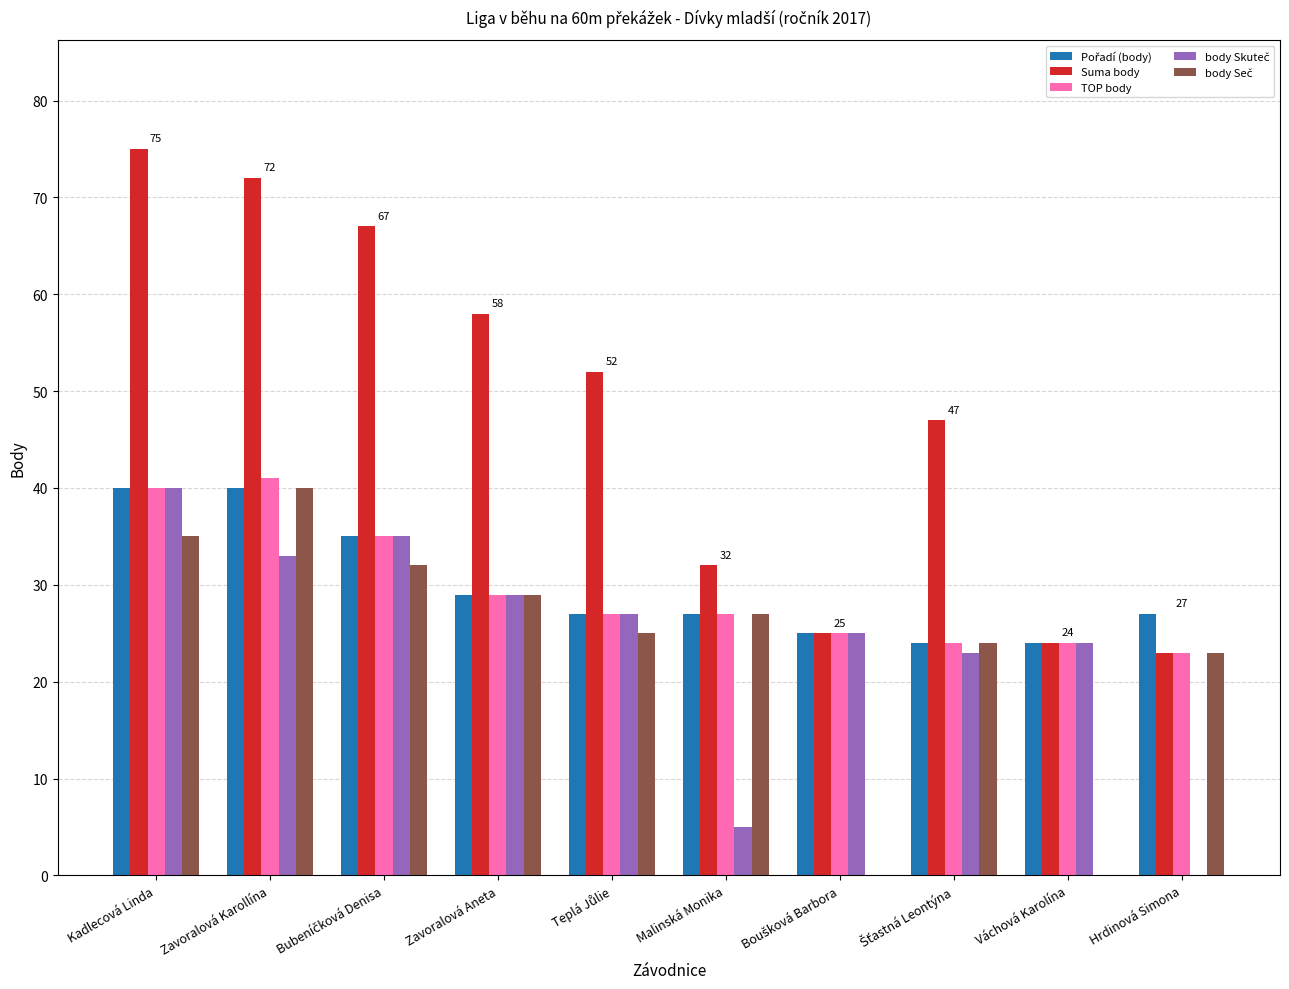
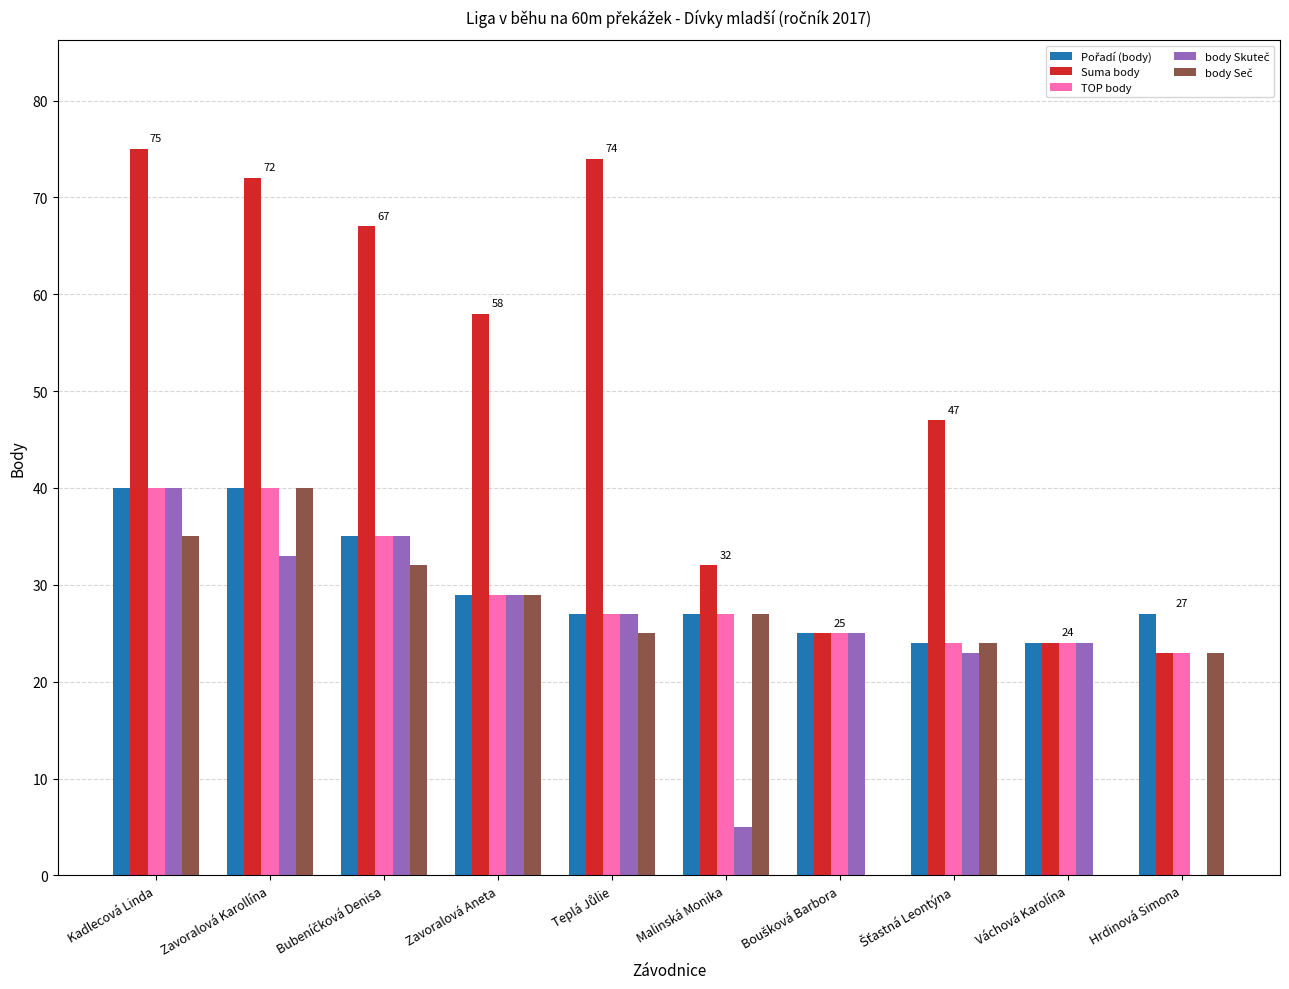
  {
    "Pořadí (body)": {
      "Kadlecová Linda": 40,
      "Zavoralová Karollína": 40,
      "Bubeníčková Denisa": 35,
      "Zavoralová Aneta": 29,
      "Teplá Jůlie": 27,
      "Malinská Monika": 27,
      "Šťastná Leontýna": 24
    },
    "Suma body": {
      "Kadlecová Linda": 75,
      "Zavoralová Karollína": 72,
      "Bubeníčková Denisa": 67,
      "Zavoralová Aneta": 58,
-     "Teplá Jůlie": 52,
+     "Teplá Jůlie": 74,
      "Malinská Monika": 32,
      "Šťastná Leontýna": 47
    },
    "TOP body": {
      "Kadlecová Linda": 40,
-     "Zavoralová Karollína": 41,
+     "Zavoralová Karollína": 40,
      "Bubeníčková Denisa": 35,
      "Zavoralová Aneta": 29,
      "Teplá Jůlie": 27,
      "Malinská Monika": 27,
      "Šťastná Leontýna": 24,
      "Hrdinová Simona": 23
    },
    "body Skuteč": {
      "Kadlecová Linda": 40,
      "Zavoralová Karollína": 33,
      "Bubeníčková Denisa": 35,
      "Zavoralová Aneta": 29,
      "Teplá Jůlie": 27,
      "Malinská Monika": 5,
      "Šťastná Leontýna": 23,
      "Hrdinová Simona": 0
    },
    "body Seč": {
      "Kadlecová Linda": 35,
      "Zavoralová Karollína": 40,
      "Bubeníčková Denisa": 32,
      "Zavoralová Aneta": 29,
      "Teplá Jůlie": 25,
      "Malinská Monika": 27,
      "Boušková Barbora": 0,
      "Šťastná Leontýna": 24,
      "Váchová Karolína": 0,
      "Hrdinová Simona": 23
    }
  }
